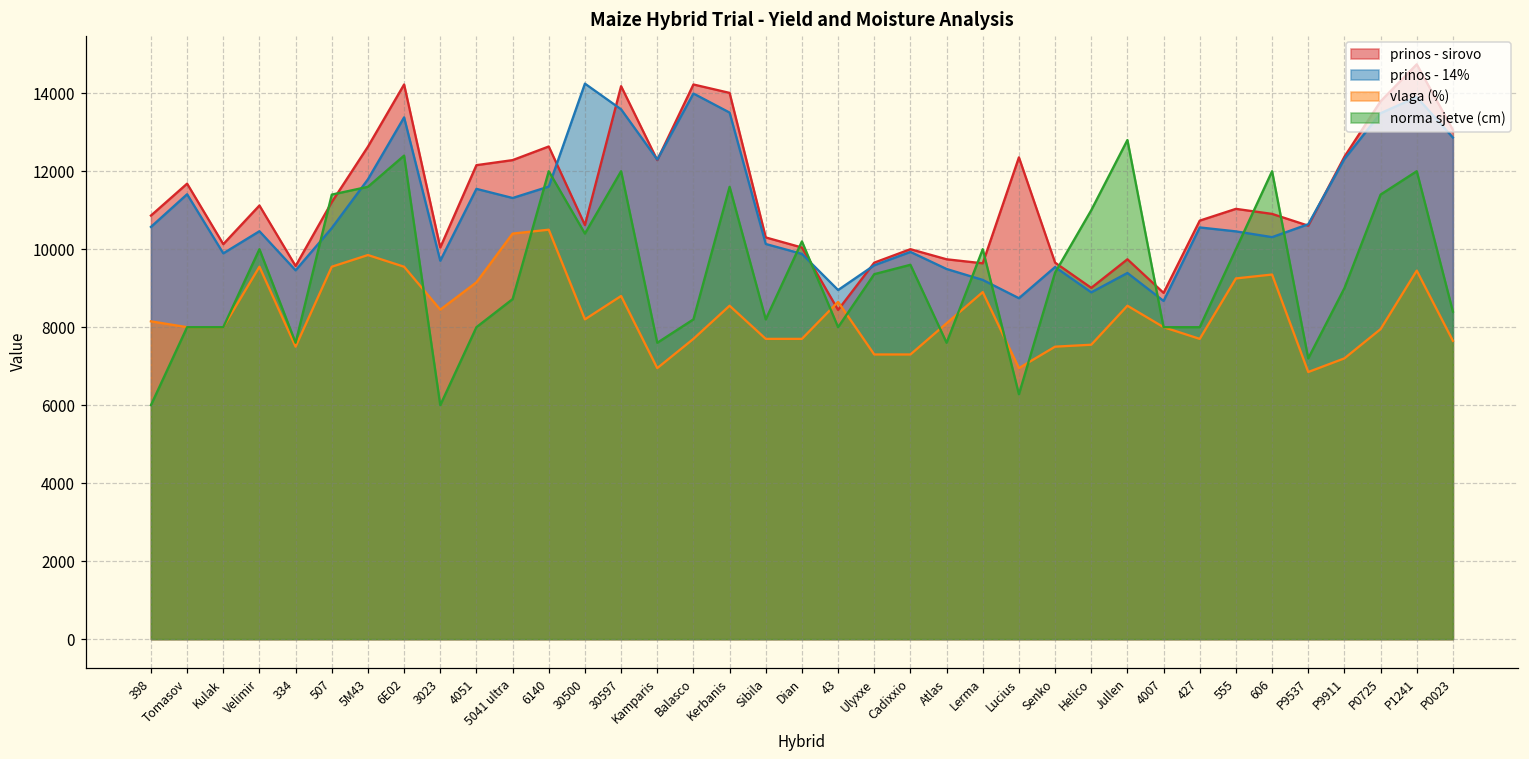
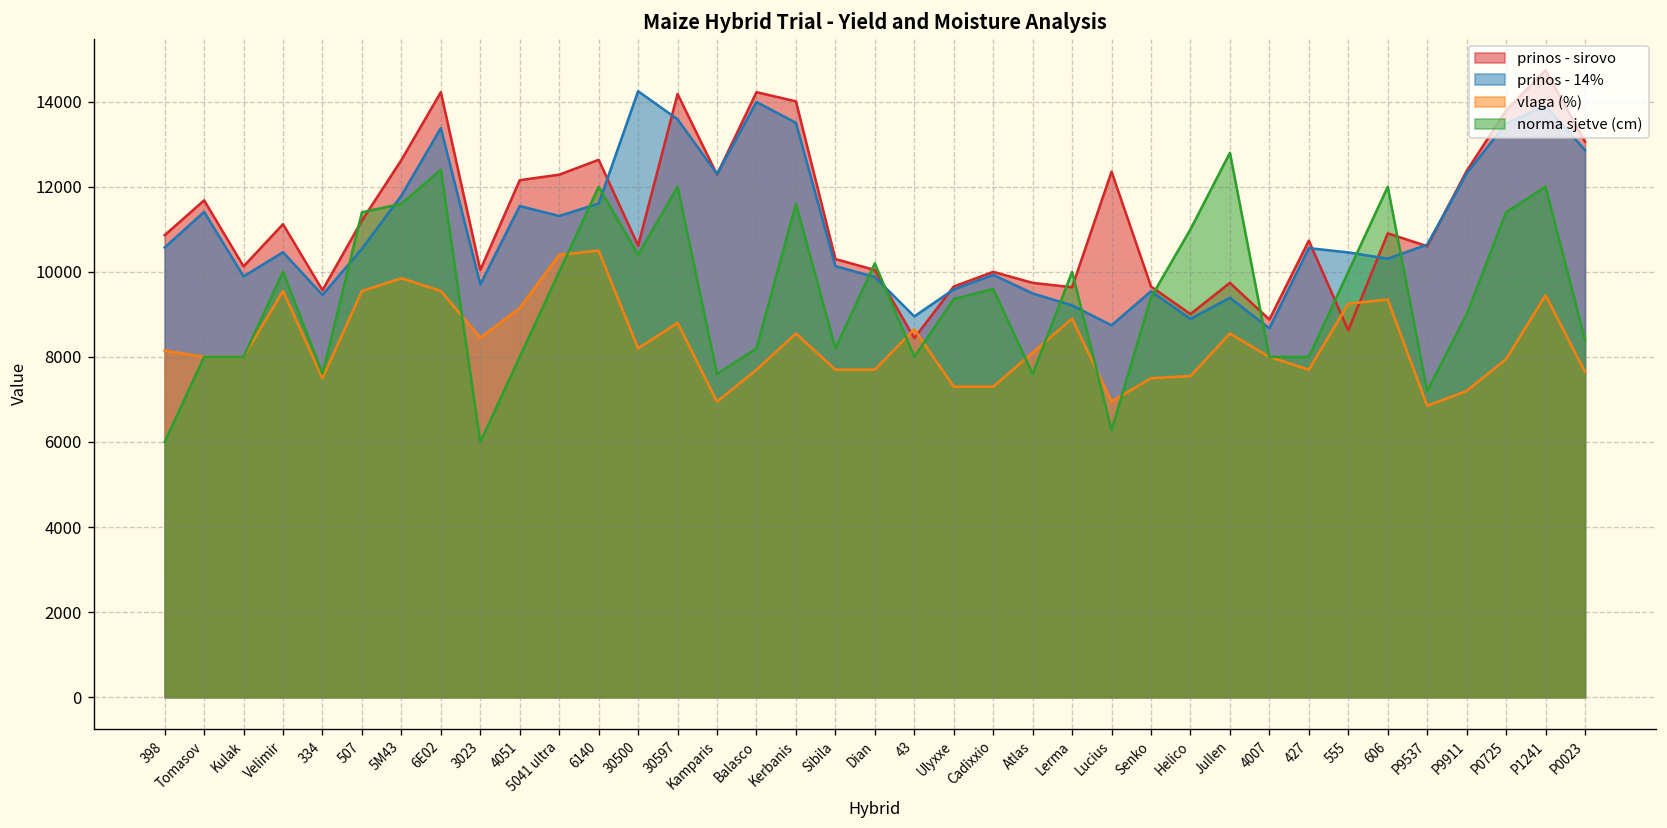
  {
    "prinos - sirovo": {
      "398": 10900,
      "Tomasov": 11700,
      "Kulak": 10100,
      "Velimir": 11100,
      "334": 9600,
      "507": 11200,
      "5M43": 12600,
      "6E02": 14200,
      "3023": 10000,
      "4051": 12200,
      "5041 ultra": 12300,
      "6140": 12600,
      "30500": 10600,
      "30597": 14200,
      "Balasco": 14200,
      "Kerbanis": 14000,
      "Sibila": 10300,
      "Dian": 10000,
      "43": 8400,
      "Atlas": 9700,
      "Lerma": 9600,
      "Lucius": 12400,
      "Senko": 9700,
      "Helico": 9000,
      "Jullen": 9700,
      "4007": 8900,
      "427": 10700,
-     "555": 11000,
+     "555": 8600,
      "606": 10900
    },
    "prinos - 14%": {
      "398": 10600,
      "Tomasov": 11400,
      "Kulak": 9900,
      "Velimir": 10500,
      "334": 9500,
      "507": 10500,
      "5M43": 11800,
      "6E02": 13400,
      "3023": 9700,
      "4051": 11500,
      "5041 ultra": 11300,
      "6140": 11600,
      "30500": 14200,
      "30597": 13600,
      "Balasco": 14000,
      "Kerbanis": 13500,
      "Sibila": 10100,
      "Dian": 9900,
      "43": 9000,
      "Atlas": 9500,
      "Lerma": 9200,
      "Lucius": 8700,
      "Senko": 9500,
      "Helico": 8900,
      "Jullen": 9400,
      "4007": 8700,
      "427": 10600,
      "555": 10500,
      "606": 10300,
      "P0023": 12900
    },
    "vlaga (%)": {
      "398": 8200,
      "Velimir": 9600,
      "334": 7500,
      "507": 9600,
      "5M43": 9900,
      "6E02": 9600,
      "3023": 8500,
      "4051": 9200,
      "5041 ultra": 10400,
      "6140": 10500,
      "30500": 8200,
      "30597": 8800,
      "Kamparis": 7000,
      "Balasco": 7700,
      "Kerbanis": 8600,
      "Sibila": 7700,
      "Dian": 7700,
      "43": 8700,
      "Ulyxxe": 7300,
      "Cadixxio": 7300,
      "Atlas": 8100,
      "Lerma": 8900,
      "Lucius": 7000,
      "Senko": 7500,
      "Helico": 7600,
      "Jullen": 8600,
      "427": 7700,
      "555": 9300,
      "606": 9400,
      "P9537": 6900,
      "P9911": 7200,
      "P0725": 8000,
      "P1241": 9500,
      "P0023": 7700
    },
    "norma sjetve (cm)": {
      "398": 6000,
      "Velimir": 10000,
      "334": 7600,
      "507": 11400,
      "5M43": 11600,
      "6E02": 12400,
      "3023": 6000,
      "4051": 8000,
-     "5041 ultra": 8700,
+     "5041 ultra": 10000,
      "6140": 12000,
      "30500": 10400,
      "30597": 12000,
      "Kamparis": 7600,
      "Balasco": 8200,
      "Kerbanis": 11600,
      "Sibila": 8200,
      "Dian": 10200,
      "43": 8000,
      "Ulyxxe": 9400,
      "Cadixxio": 9600,
      "Atlas": 7600,
      "Lerma": 10000,
      "Lucius": 6300,
      "Senko": 9400,
      "Helico": 11000,
      "Jullen": 12800,
      "427": 8000,
      "555": 10000,
      "606": 12000,
      "P9537": 7200,
      "P9911": 9000,
      "P0725": 11400,
      "P1241": 12000,
      "P0023": 8400
    }
  }
